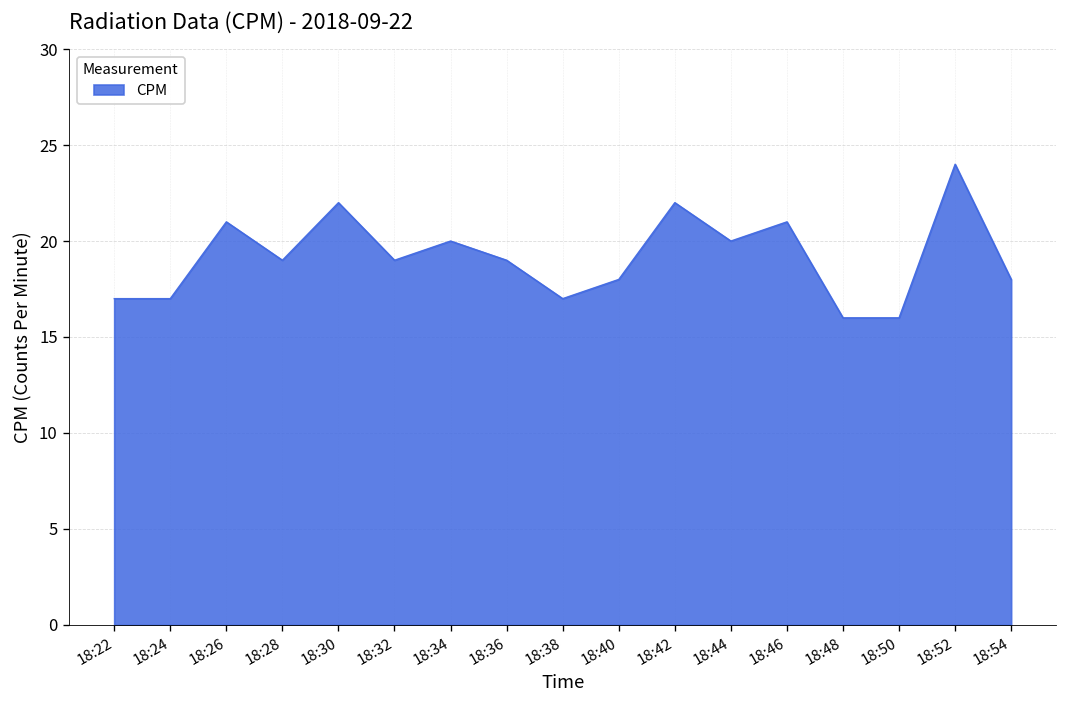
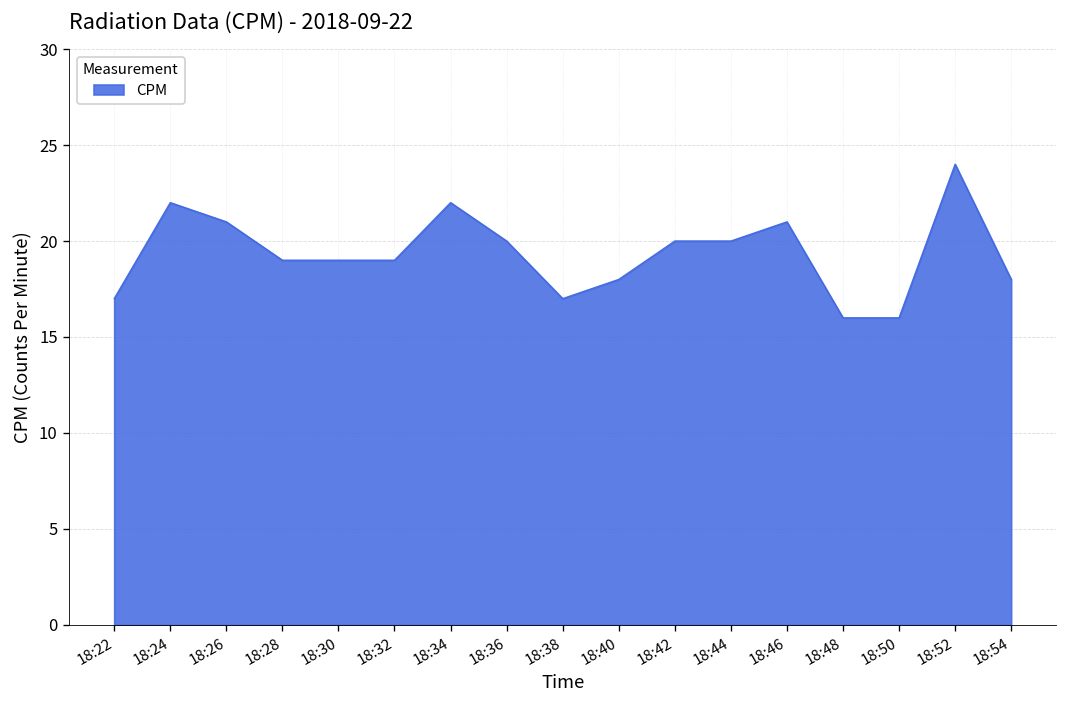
  {
    "18:22": 17,
-   "18:24": 17,
+   "18:24": 22,
    "18:26": 21,
    "18:28": 19,
-   "18:30": 22,
+   "18:30": 19,
    "18:32": 19,
-   "18:34": 20,
-   "18:36": 19,
+   "18:34": 22,
+   "18:36": 20,
    "18:38": 17,
    "18:40": 18,
-   "18:42": 22,
+   "18:42": 20,
    "18:44": 20,
    "18:46": 21,
    "18:48": 16,
    "18:50": 16,
    "18:52": 24,
    "18:54": 18
  }
